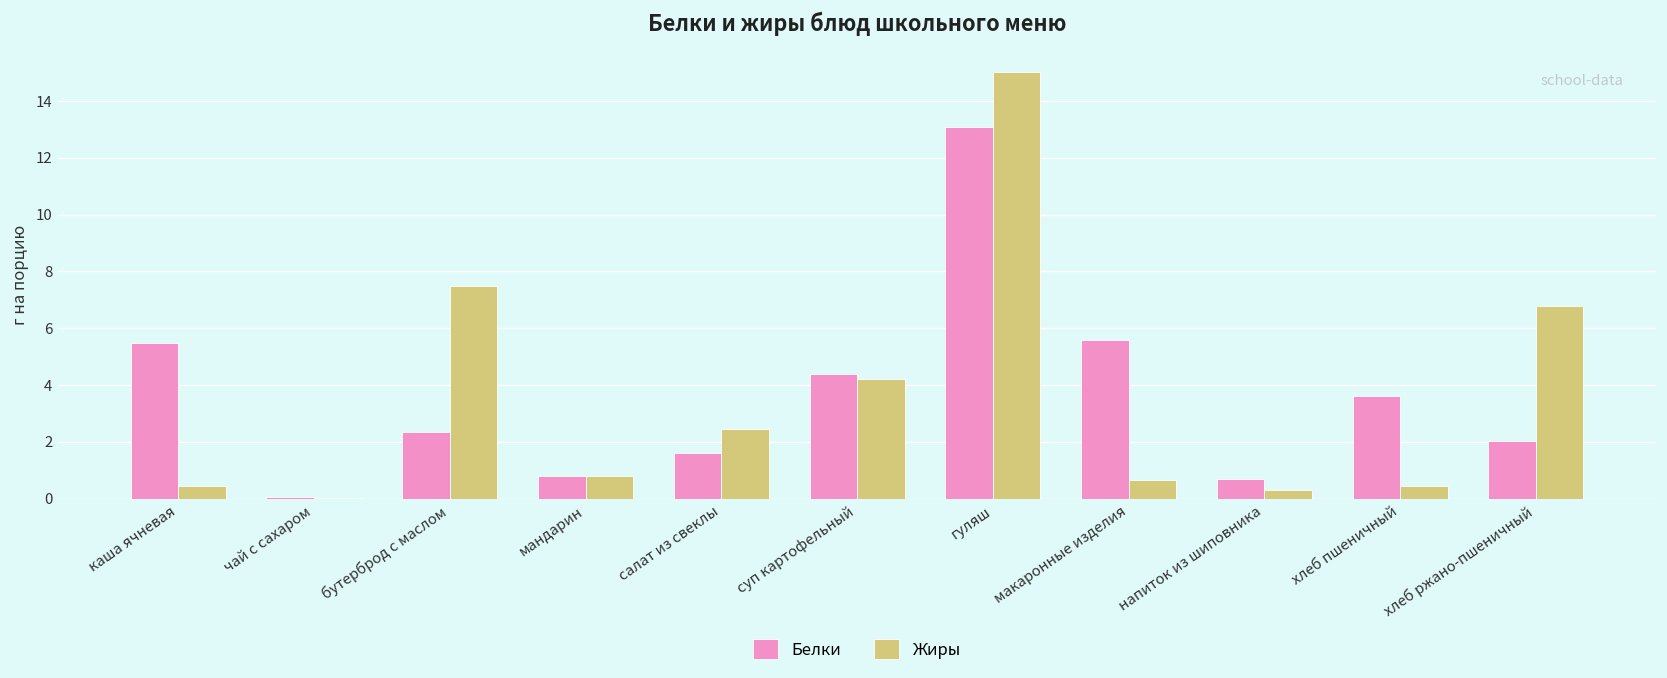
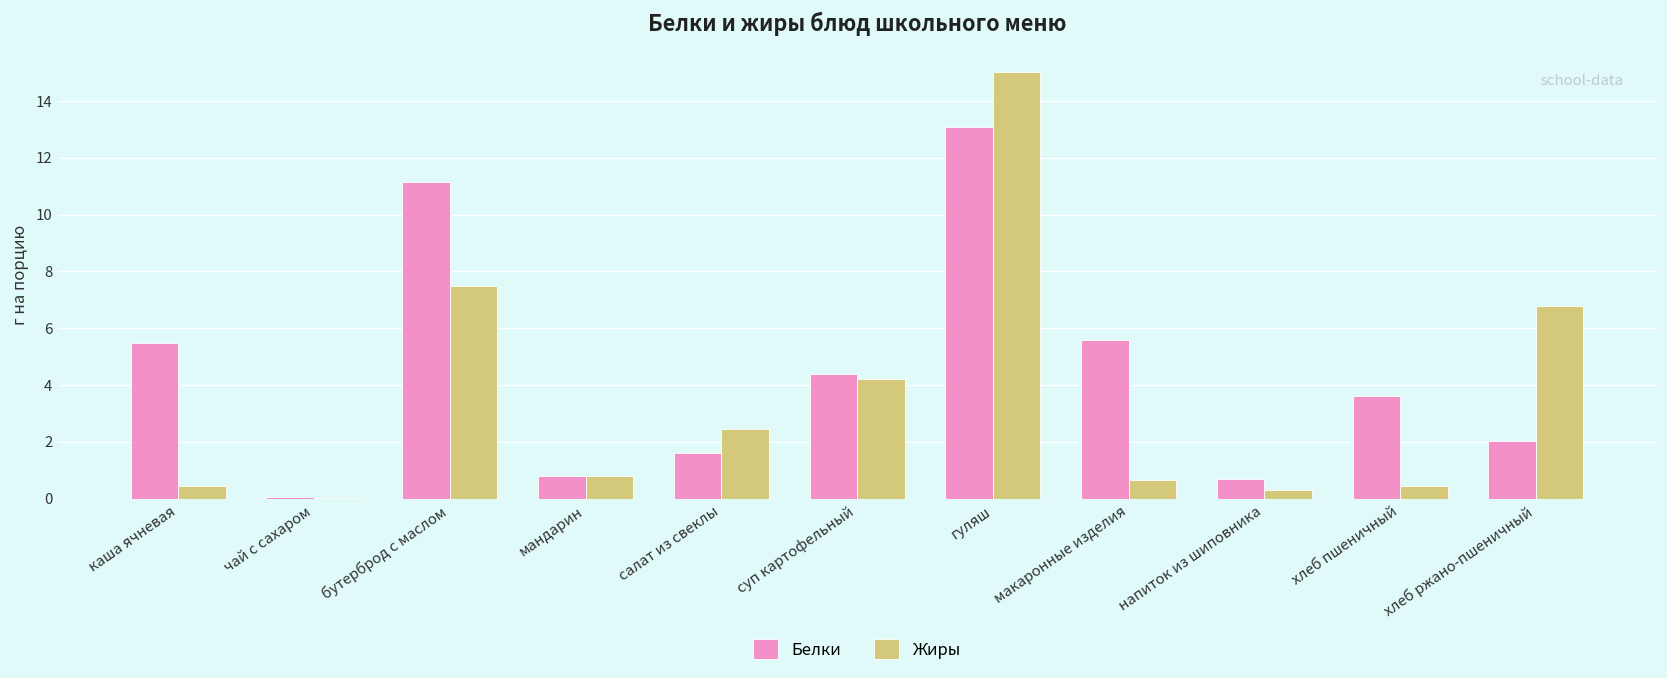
  {
    "Белки": {
      "каша ячневая": 5.5,
-     "бутерброд с маслом": 2.4,
+     "бутерброд с маслом": 11.1,
      "мандарин": 0.8,
      "салат из свеклы": 1.6,
      "суп картофельный": 4.4,
      "гуляш": 13.1,
      "макаронные изделия": 5.6,
      "напиток из шиповника": 0.7,
      "хлеб пшеничный": 3.6,
      "хлеб ржано-пшеничный": 2.0
    },
    "Жиры": {
      "каша ячневая": 0.4,
      "бутерброд с маслом": 7.5,
      "мандарин": 0.8,
      "салат из свеклы": 2.5,
      "суп картофельный": 4.2,
      "гуляш": 15.0,
      "макаронные изделия": 0.7,
      "напиток из шиповника": 0.3,
      "хлеб пшеничный": 0.5,
      "хлеб ржано-пшеничный": 6.8
    }
  }
